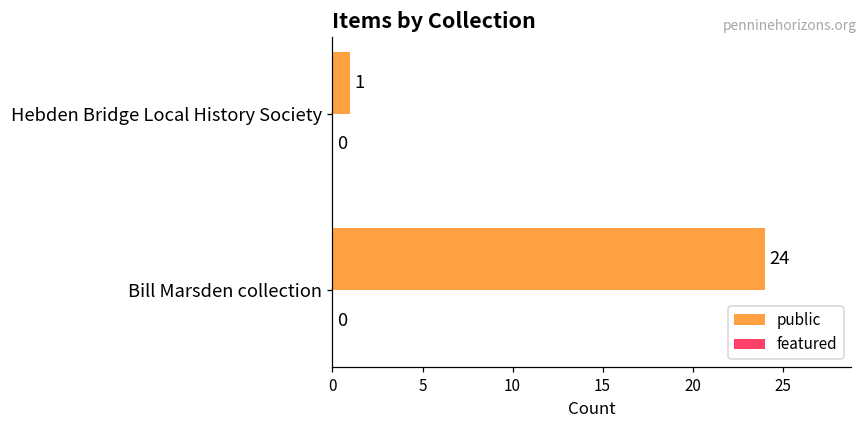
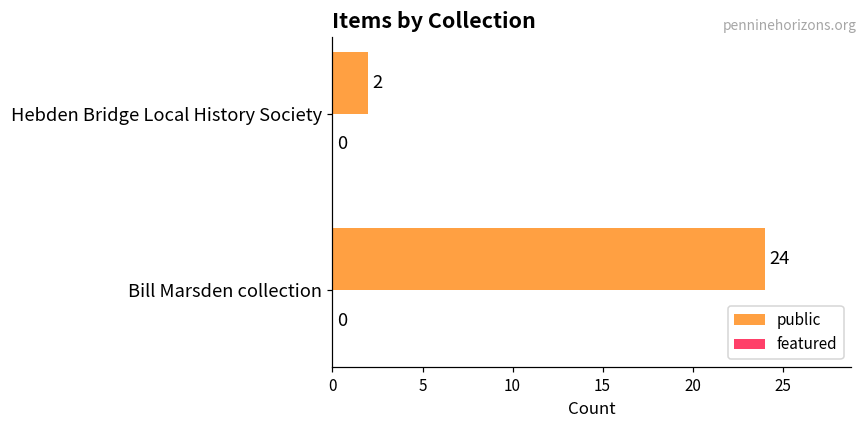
  {
    "public": {
-     "Hebden Bridge Local History Society": 1,
+     "Hebden Bridge Local History Society": 2,
      "Bill Marsden collection": 24
    },
    "featured": {
      "Hebden Bridge Local History Society": 0,
      "Bill Marsden collection": 0
    }
  }
